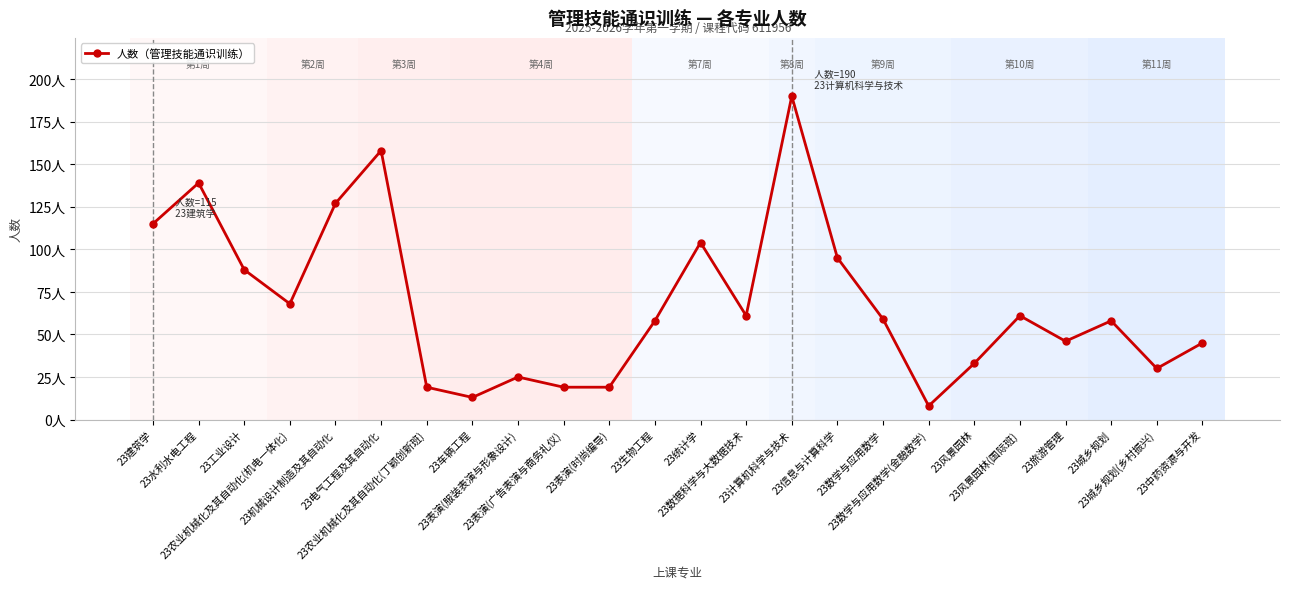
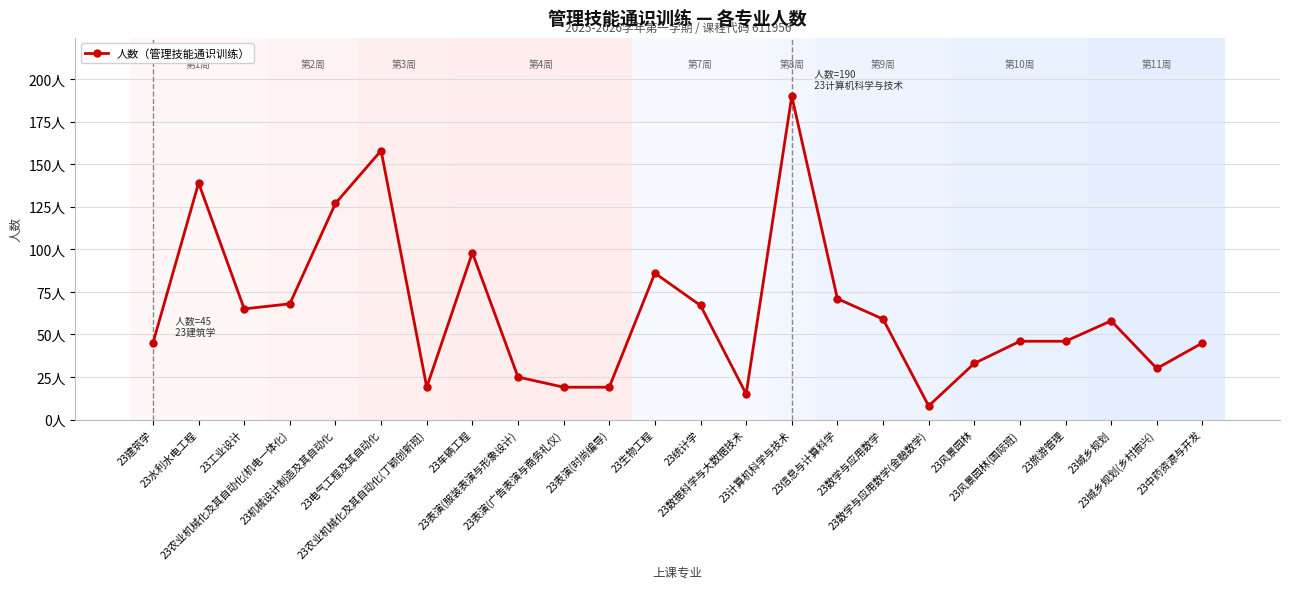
  {
-   "23建筑学": "115",
-   "23工业设计": "88人",
-   "23车辆工程": "13人",
-   "23生物工程": "58人",
-   "23统计学": "104人",
-   "23数据科学与大数据技术": "61人",
+   "23建筑学": "45",
+   "23工业设计": "65人",
+   "23车辆工程": "98人",
+   "23生物工程": "86人",
+   "23统计学": "67人",
+   "23数据科学与大数据技术": "15人",
    "23计算机科学与技术": "190",
-   "23信息与计算科学": "95人",
-   "23风景园林(国际班)": "61人"
+   "23信息与计算科学": "71人",
+   "23风景园林(国际班)": "46人"
  }
